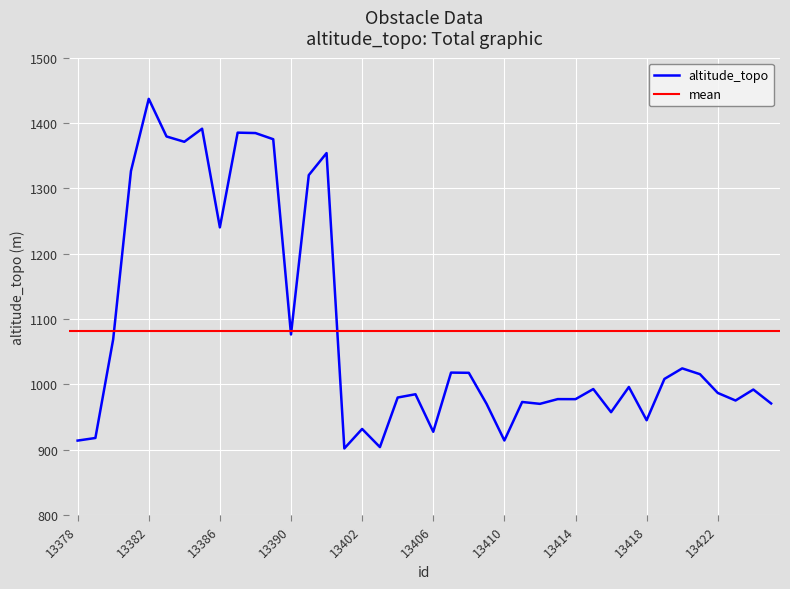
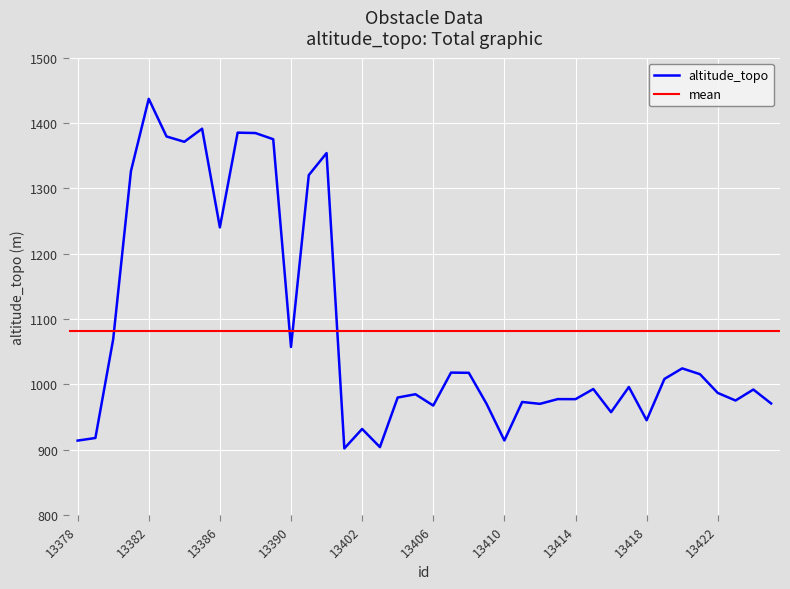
  {
    "13378": 910,
    "13382": 1440,
    "13386": 1240,
-   "13390": 1080,
+   "13390": 1060,
    "13402": 930,
-   "13406": 930,
+   "13406": 970,
    "13410": 910,
    "13414": 980,
    "13418": 950,
    "13422": 990
  }
